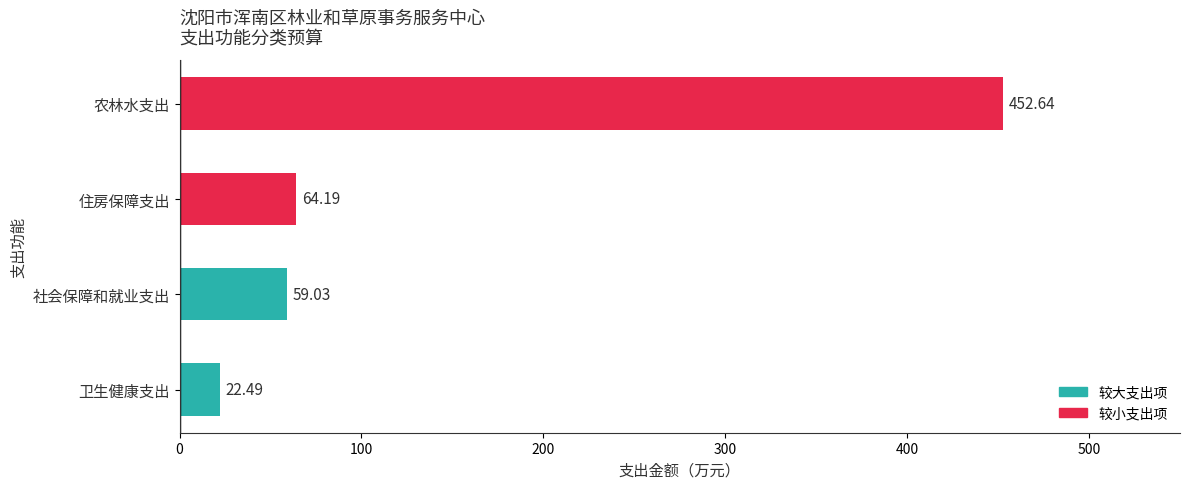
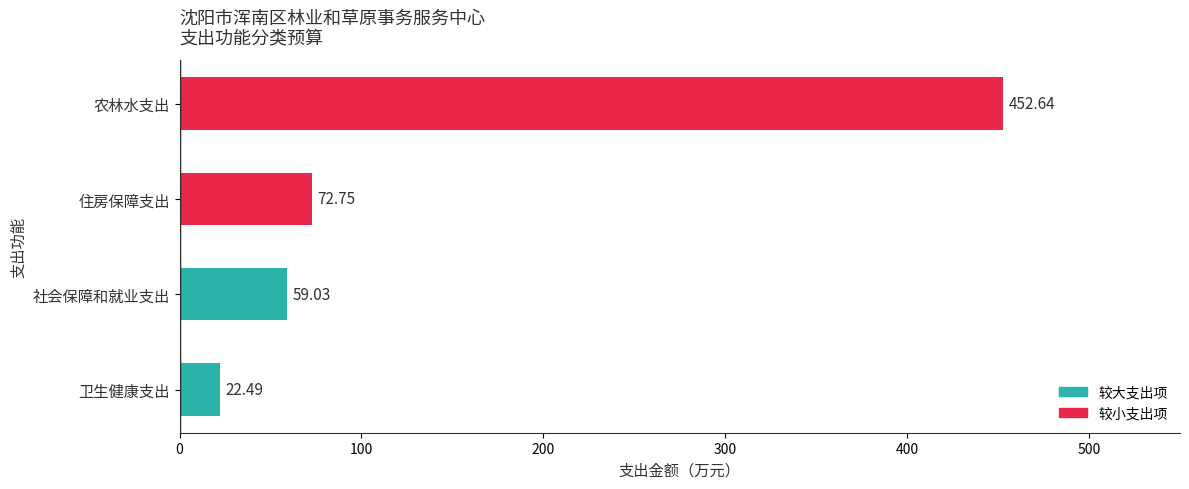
  {
    "农林水支出": 452.64,
-   "住房保障支出": 64.19,
+   "住房保障支出": 72.75,
    "社会保障和就业支出": 59.03,
    "卫生健康支出": 22.49
  }
